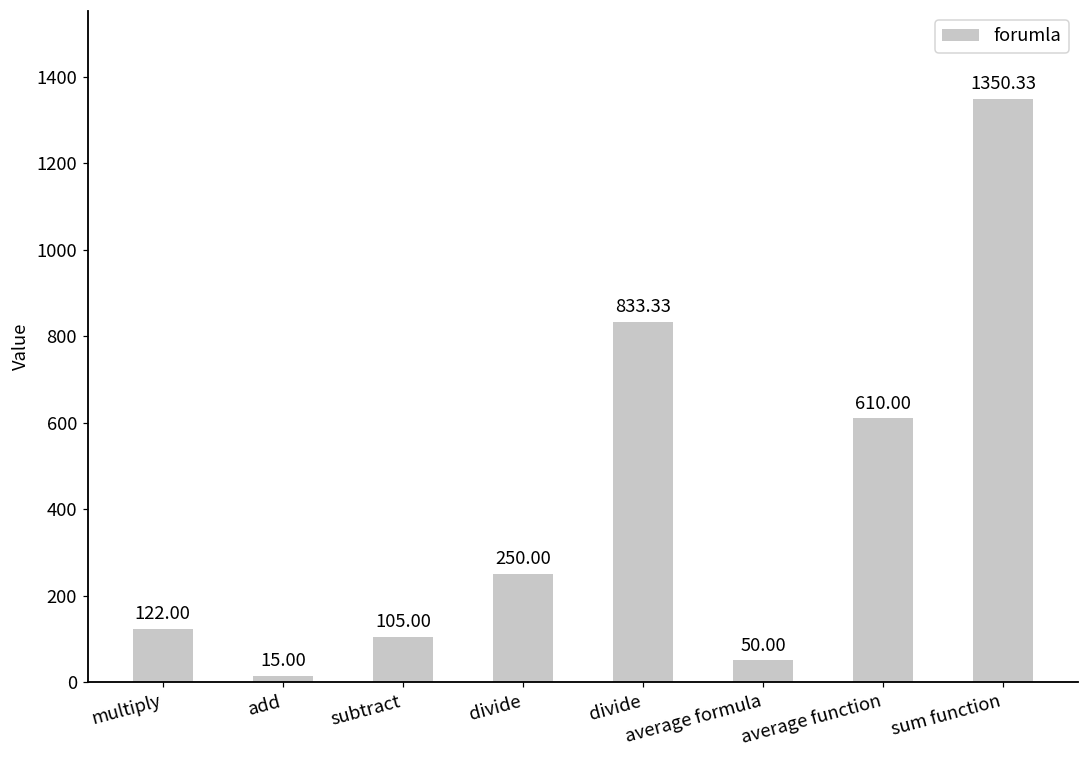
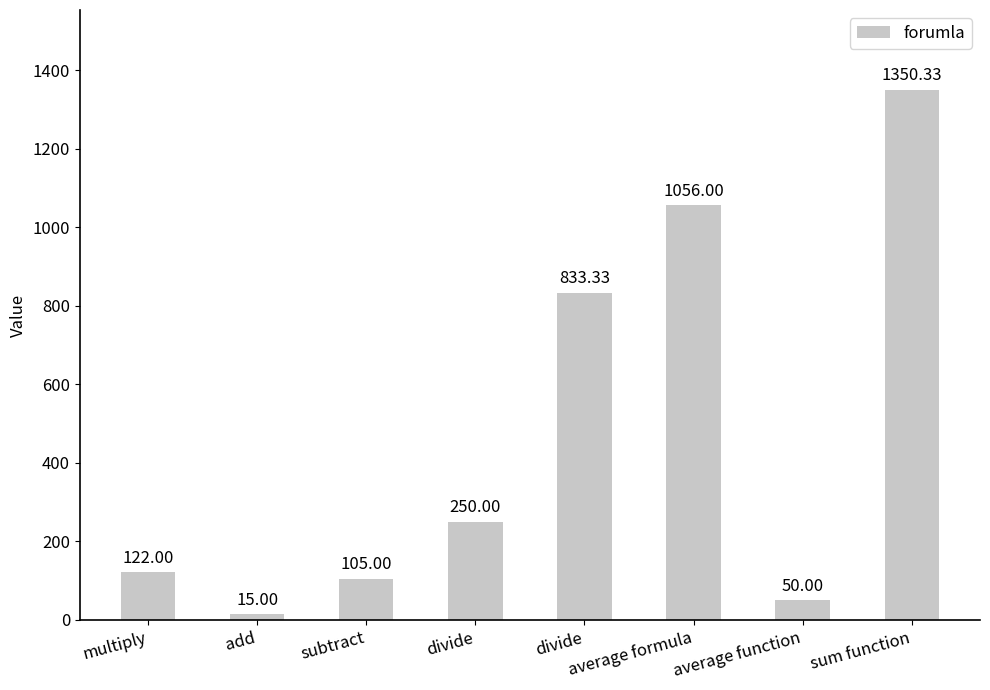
  {
    "multiply": 122.00,
    "add": 15.00,
    "subtract": 105.00,
-   "average formula": 50.00,
-   "average function": 610.00,
+   "average formula": 1056.00,
+   "average function": 50.00,
    "sum function": 1350.33
  }
